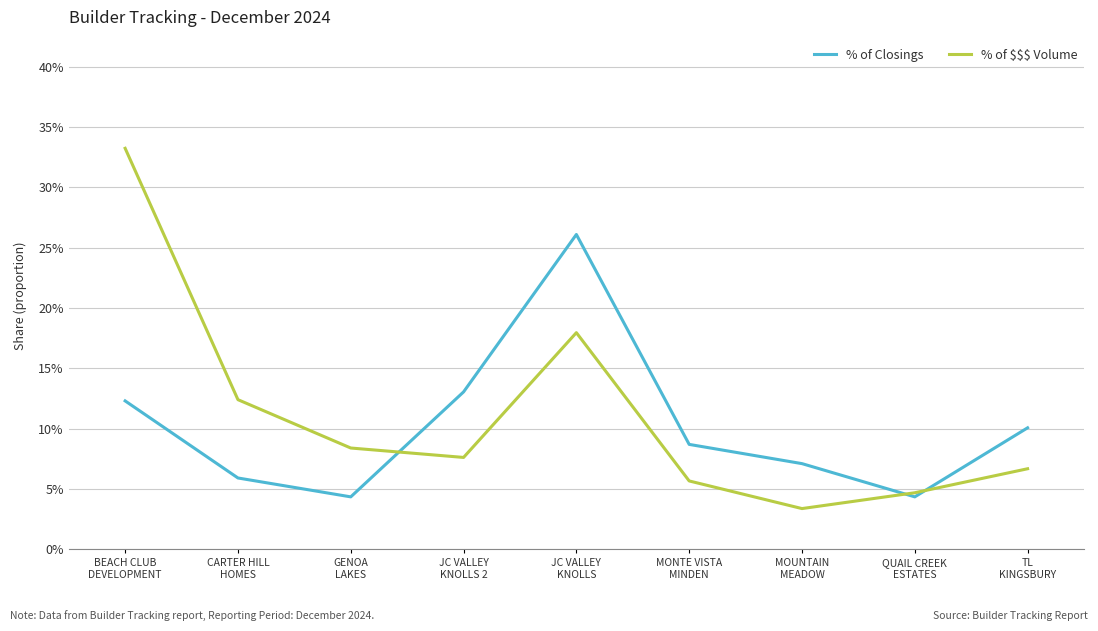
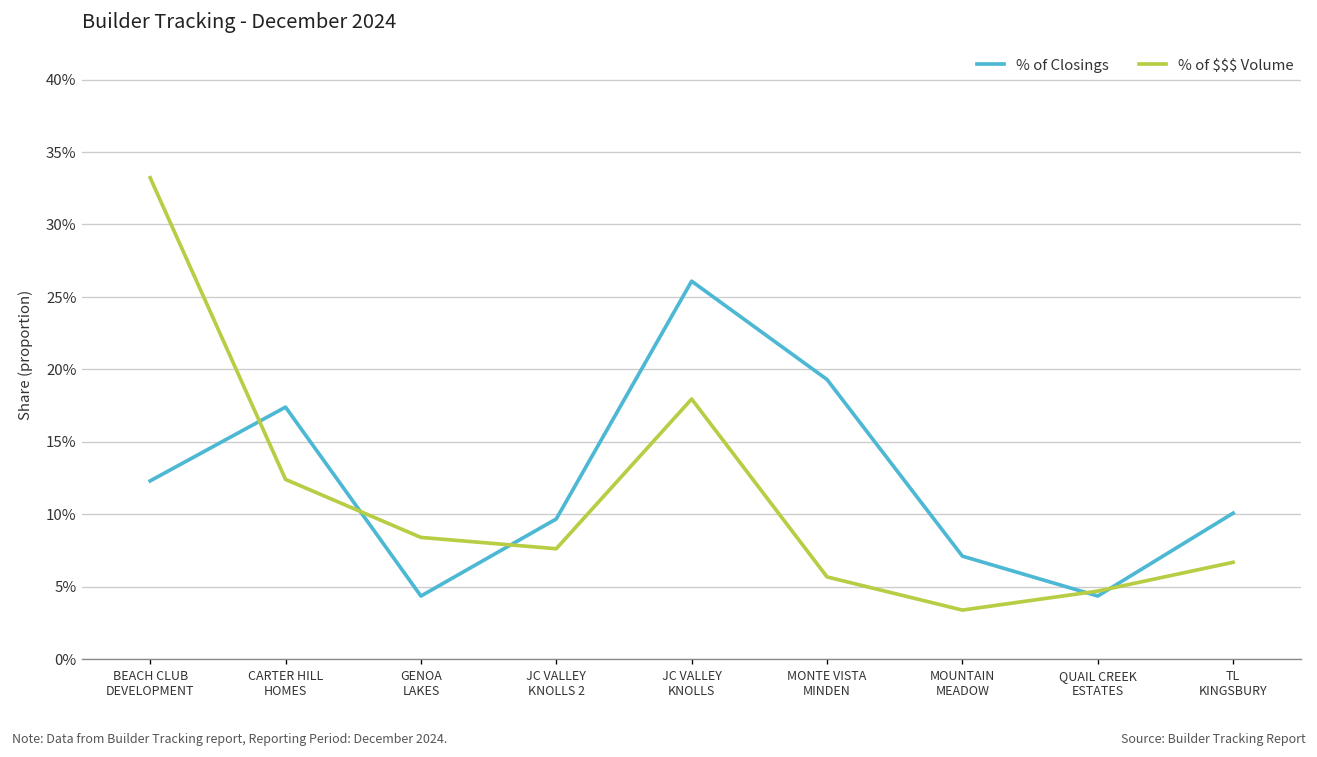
  {
    "% of Closings": {
      "BEACH CLUB DEVELOPMENT": "12.3%",
-     "CARTER HILL HOMES": "5.9%",
+     "CARTER HILL HOMES": "17.4%",
      "GENOA LAKES": "4.3%",
-     "JC VALLEY KNOLLS 2": "13.0%",
+     "JC VALLEY KNOLLS 2": "9.7%",
      "JC VALLEY KNOLLS": "26.1%",
-     "MONTE VISTA MINDEN": "8.7%",
+     "MONTE VISTA MINDEN": "19.3%",
      "MOUNTAIN MEADOW": "7.1%",
      "QUAIL CREEK ESTATES": "4.3%",
      "TL KINGSBURY": "10.1%"
    }
  }
